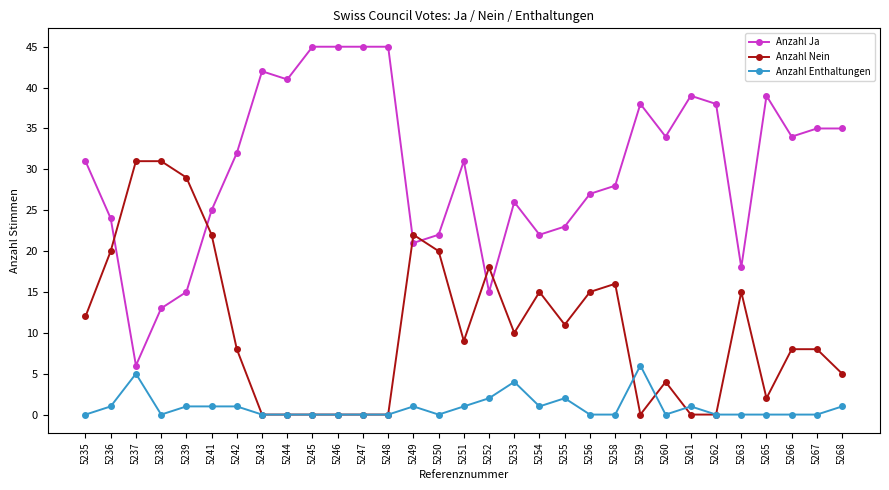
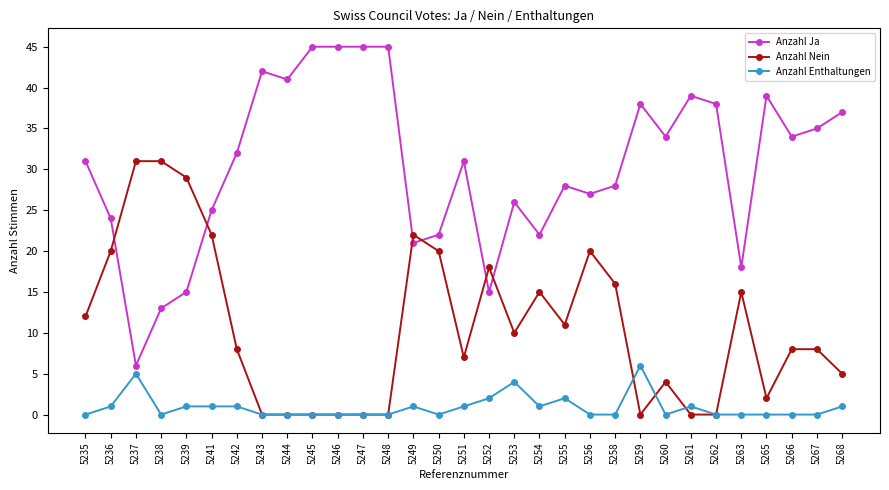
  {
    "Anzahl Ja": {
      "5235": 31,
      "5236": 24,
      "5237": 6,
      "5238": 13,
      "5239": 15,
      "5241": 25,
      "5242": 32,
      "5243": 42,
      "5244": 41,
      "5245": 45,
      "5246": 45,
      "5247": 45,
      "5248": 45,
      "5249": 21,
      "5250": 22,
      "5251": 31,
      "5252": 15,
      "5253": 26,
      "5254": 22,
-     "5255": 23,
+     "5255": 28,
      "5256": 27,
      "5258": 28,
      "5259": 38,
      "5260": 34,
      "5261": 39,
      "5262": 38,
      "5263": 18,
      "5265": 39,
      "5266": 34,
      "5267": 35,
-     "5268": 35
+     "5268": 37
    },
    "Anzahl Nein": {
      "5235": 12,
      "5236": 20,
      "5237": 31,
      "5238": 31,
      "5239": 29,
      "5241": 22,
      "5242": 8,
      "5249": 22,
      "5250": 20,
-     "5251": 9,
+     "5251": 7,
      "5252": 18,
      "5253": 10,
      "5254": 15,
      "5255": 11,
-     "5256": 15,
+     "5256": 20,
      "5258": 16,
      "5259": 0,
      "5260": 4,
      "5261": 0,
      "5263": 15,
      "5265": 2,
      "5266": 8,
      "5267": 8,
      "5268": 5
    },
    "Anzahl Enthaltungen": {
      "5235": 0,
      "5236": 1,
      "5237": 5,
      "5238": 0,
      "5239": 1,
      "5241": 1,
      "5242": 1,
      "5249": 1,
      "5250": 0,
      "5251": 1,
      "5252": 2,
      "5253": 4,
      "5254": 1,
      "5255": 2,
      "5256": 0,
      "5258": 0,
      "5259": 6,
      "5260": 0,
      "5261": 1,
      "5263": 0,
      "5265": 0,
      "5266": 0,
      "5267": 0,
      "5268": 1
    }
  }
